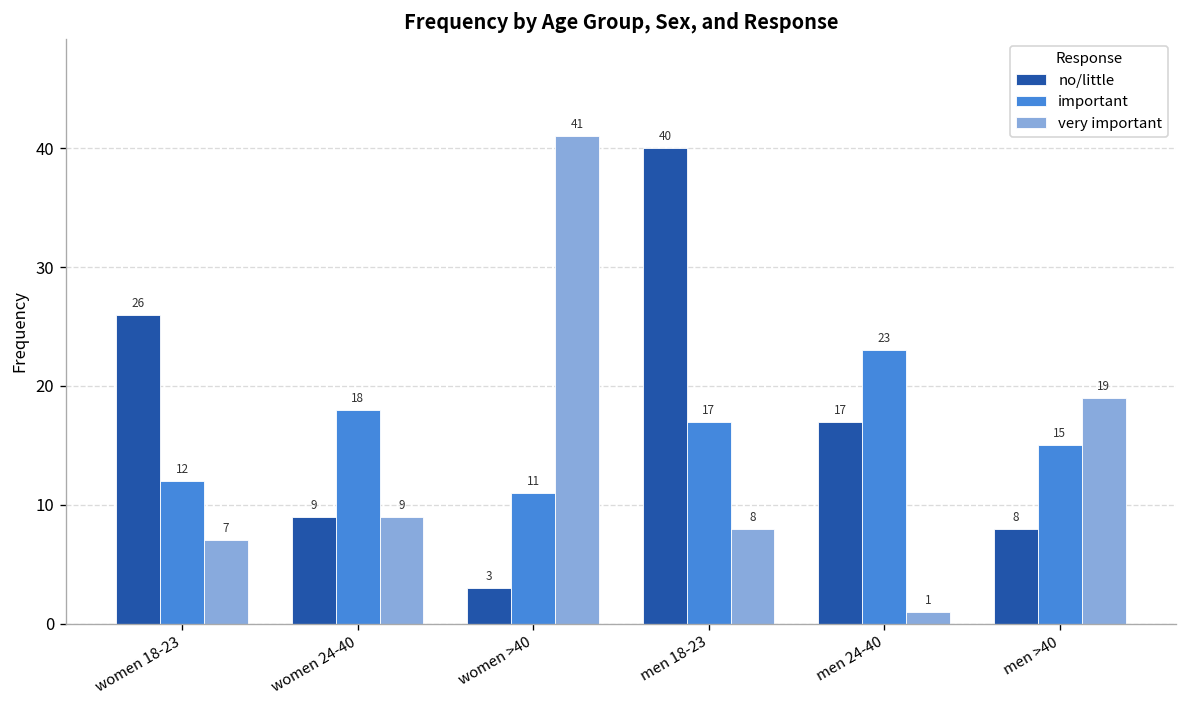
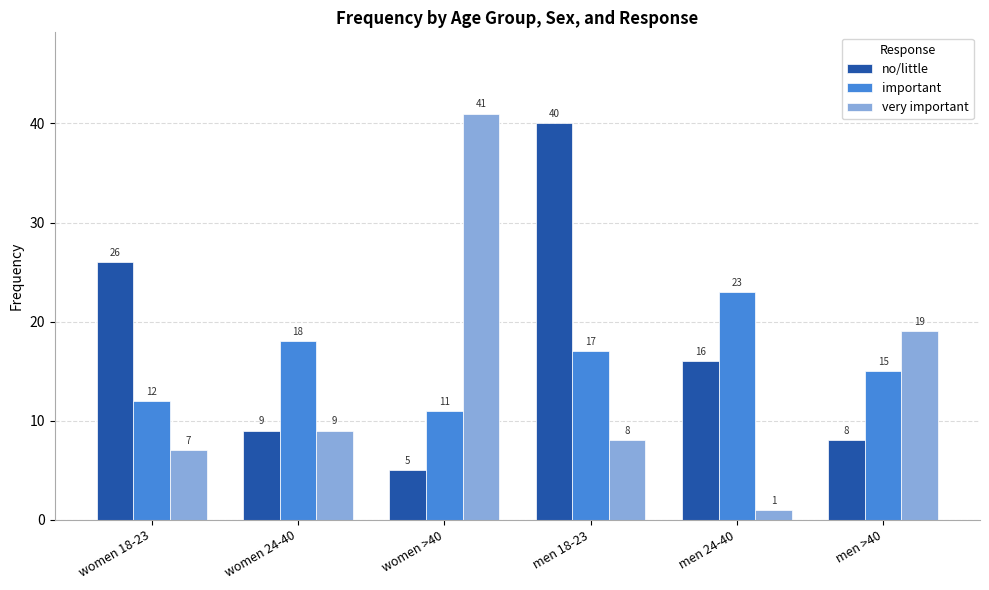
  {
    "no/little": {
      "women 18-23": 26,
      "women 24-40": 9,
-     "women >40": 3,
+     "women >40": 5,
      "men 18-23": 40,
-     "men 24-40": 17,
+     "men 24-40": 16,
      "men >40": 8
    },
    "important": {
      "women 18-23": 12,
      "women 24-40": 18,
      "women >40": 11,
      "men 18-23": 17,
      "men 24-40": 23,
      "men >40": 15
    },
    "very important": {
      "women 18-23": 7,
      "women 24-40": 9,
      "women >40": 41,
      "men 18-23": 8,
      "men 24-40": 1,
      "men >40": 19
    }
  }
